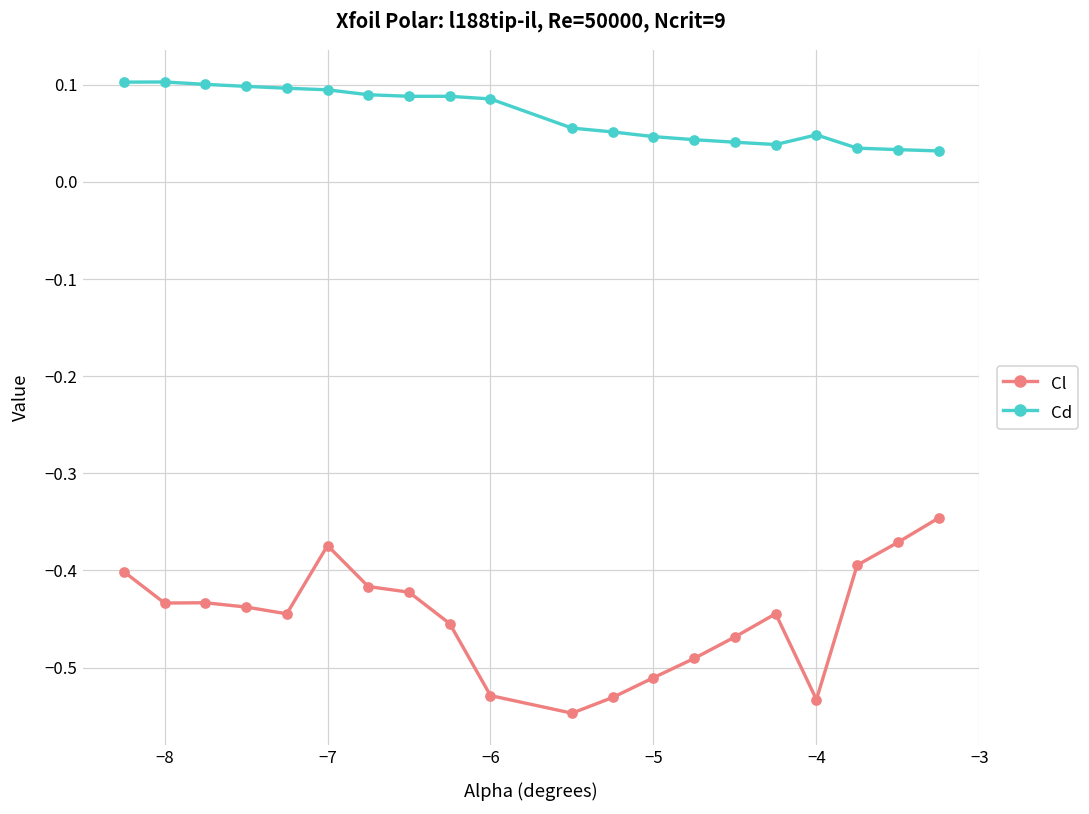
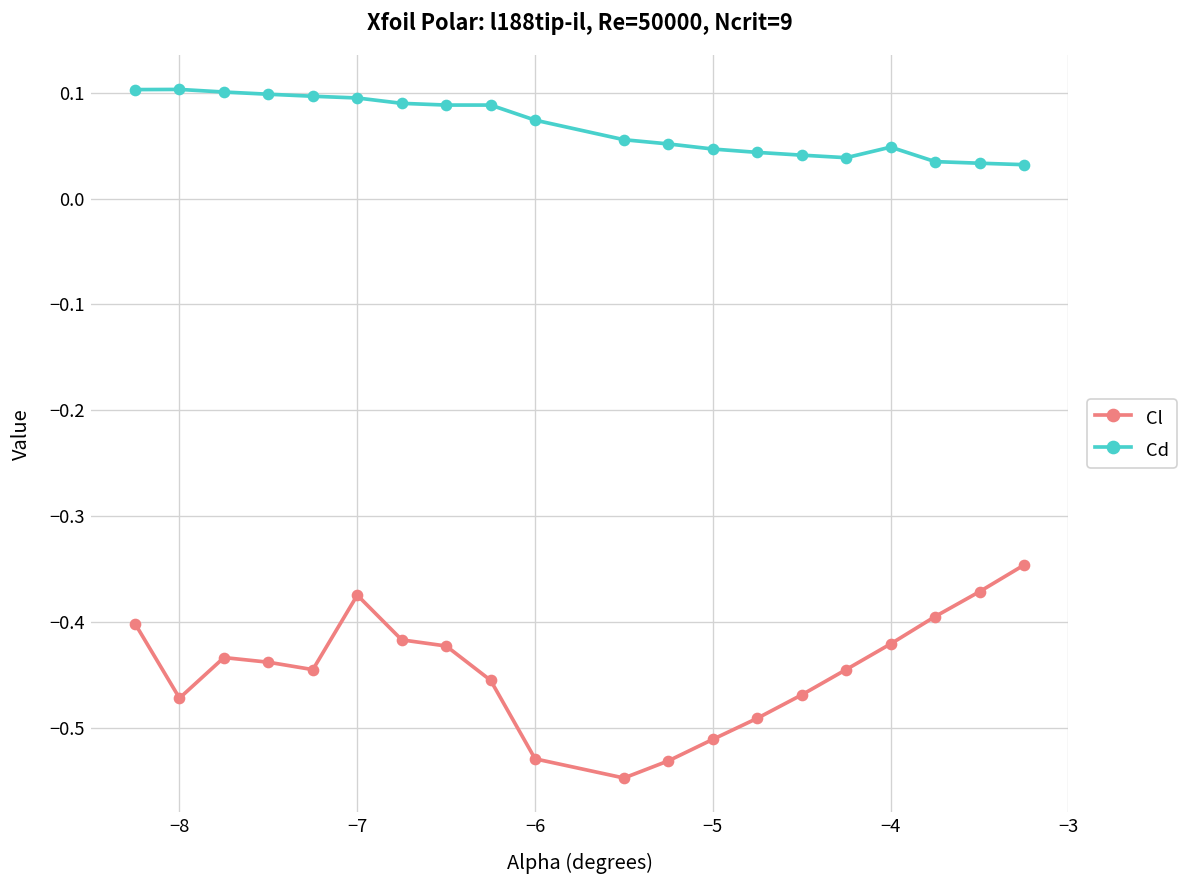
  {
    "Cl": {
-     "−8": -0.43,
+     "−8": -0.47,
      "−7": -0.37,
      "−6": -0.53,
      "−5": -0.51,
-     "−4": -0.53
+     "−4": -0.42
    },
    "Cd": {
      "−8": 0.10,
      "−7": 0.09,
-     "−6": 0.09,
+     "−6": 0.07,
      "−5": 0.05,
      "−4": 0.05
    }
  }
